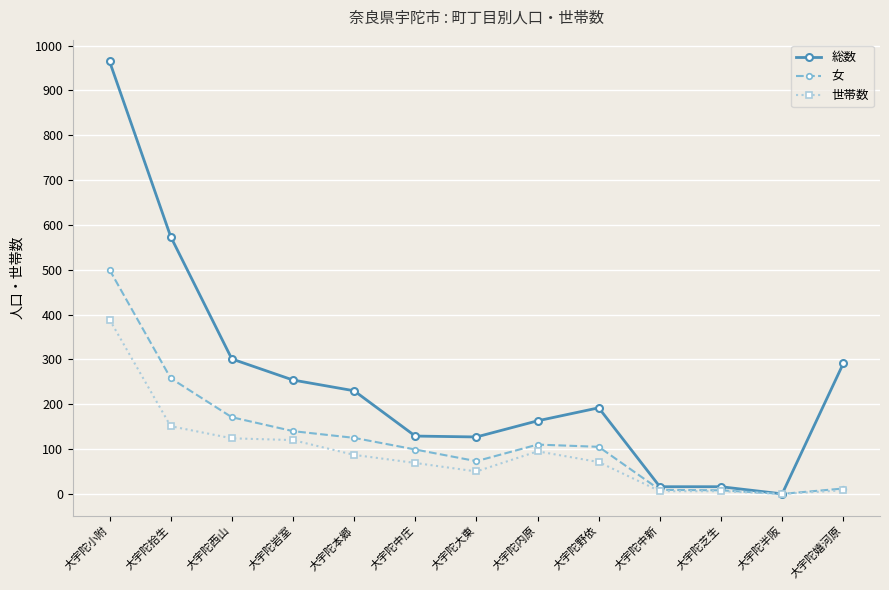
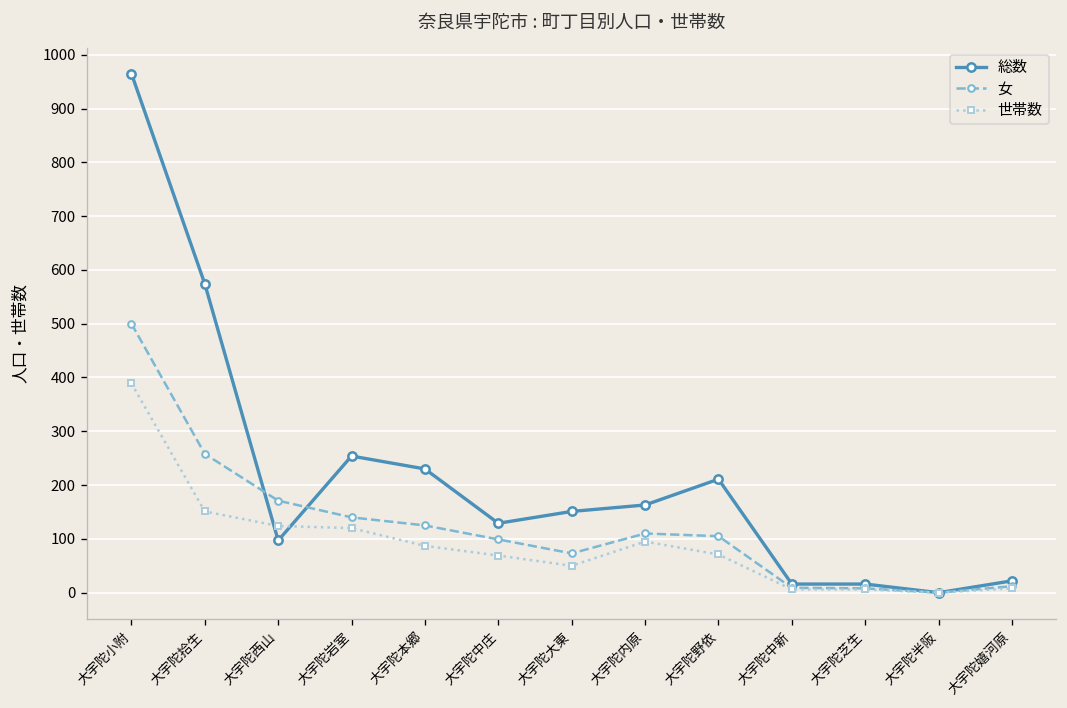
  {
    "総数": {
      "大宇陀小附": 970,
      "大宇陀拾生": 570,
-     "大宇陀西山": 300,
+     "大宇陀西山": 100,
      "大宇陀岩室": 250,
      "大宇陀本郷": 230,
      "大宇陀中庄": 130,
-     "大宇陀大東": 130,
+     "大宇陀大東": 150,
      "大宇陀内原": 160,
-     "大宇陀野依": 190,
+     "大宇陀野依": 210,
      "大宇陀中新": 20,
      "大宇陀芝生": 20,
-     "大宇陀嬉河原": 290
+     "大宇陀嬉河原": 20
    }
  }
